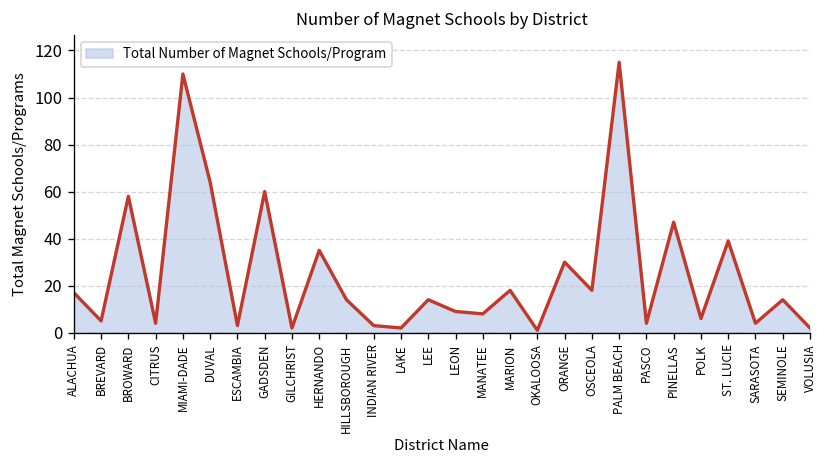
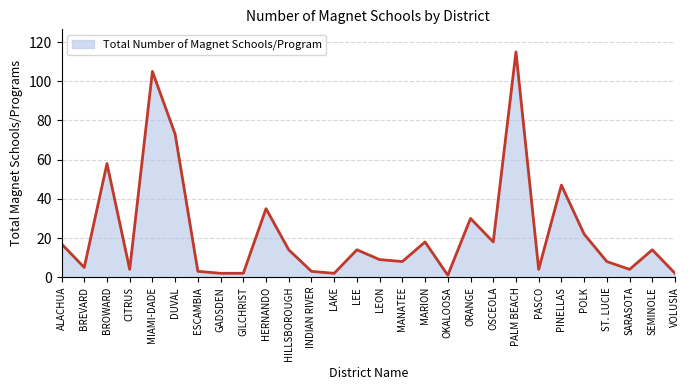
  {
    "ALACHUA": 17,
    "BREVARD": 5,
    "BROWARD": 58,
    "CITRUS": 4,
-   "MIAMI-DADE": 110,
-   "DUVAL": 64,
+   "MIAMI-DADE": 105,
+   "DUVAL": 73,
    "ESCAMBIA": 3,
-   "GADSDEN": 60,
+   "GADSDEN": 2,
    "GILCHRIST": 2,
    "HERNANDO": 35,
    "HILLSBOROUGH": 14,
    "INDIAN RIVER": 3,
    "LAKE": 2,
    "LEE": 14,
    "LEON": 9,
    "MANATEE": 8,
    "MARION": 18,
    "OKALOOSA": 1,
    "ORANGE": 30,
    "OSCEOLA": 18,
    "PALM BEACH": 115,
    "PASCO": 4,
    "PINELLAS": 47,
-   "POLK": 6,
-   "ST. LUCIE": 39,
+   "POLK": 22,
+   "ST. LUCIE": 8,
    "SARASOTA": 4,
    "SEMINOLE": 14,
    "VOLUSIA": 2
  }
